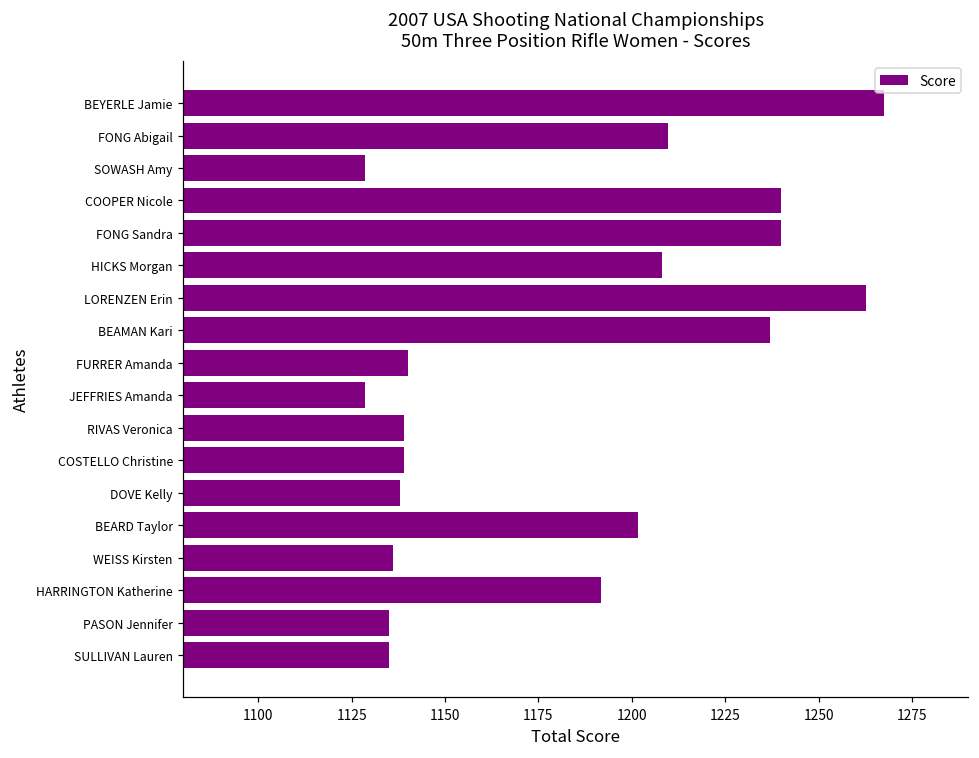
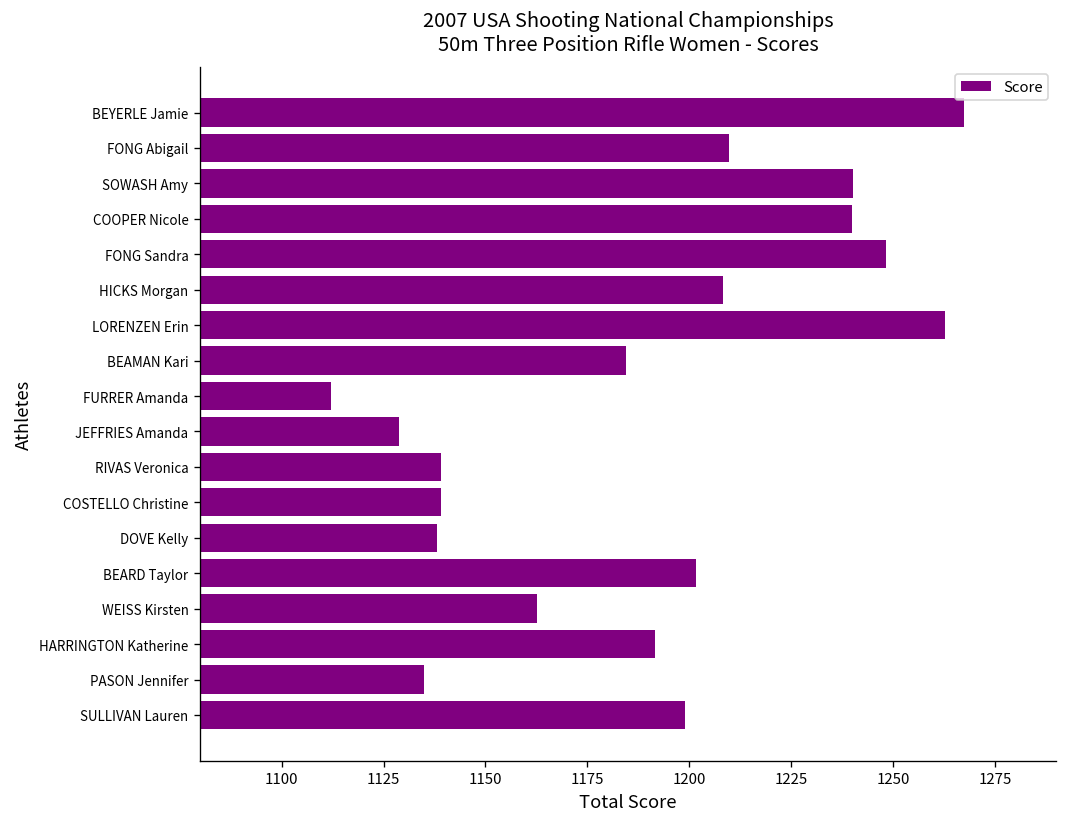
  {
    "BEYERLE Jamie": 1268,
    "FONG Abigail": 1210,
-   "SOWASH Amy": 1129,
+   "SOWASH Amy": 1240,
    "COOPER Nicole": 1240,
-   "FONG Sandra": 1240,
+   "FONG Sandra": 1248,
    "HICKS Morgan": 1208,
    "LORENZEN Erin": 1263,
-   "BEAMAN Kari": 1237,
-   "FURRER Amanda": 1140,
+   "BEAMAN Kari": 1185,
+   "FURRER Amanda": 1112,
    "JEFFRIES Amanda": 1129,
    "RIVAS Veronica": 1139,
    "COSTELLO Christine": 1139,
    "DOVE Kelly": 1138,
    "BEARD Taylor": 1202,
-   "WEISS Kirsten": 1136,
+   "WEISS Kirsten": 1163,
    "HARRINGTON Katherine": 1192,
    "PASON Jennifer": 1135,
-   "SULLIVAN Lauren": 1135
+   "SULLIVAN Lauren": 1199
  }
